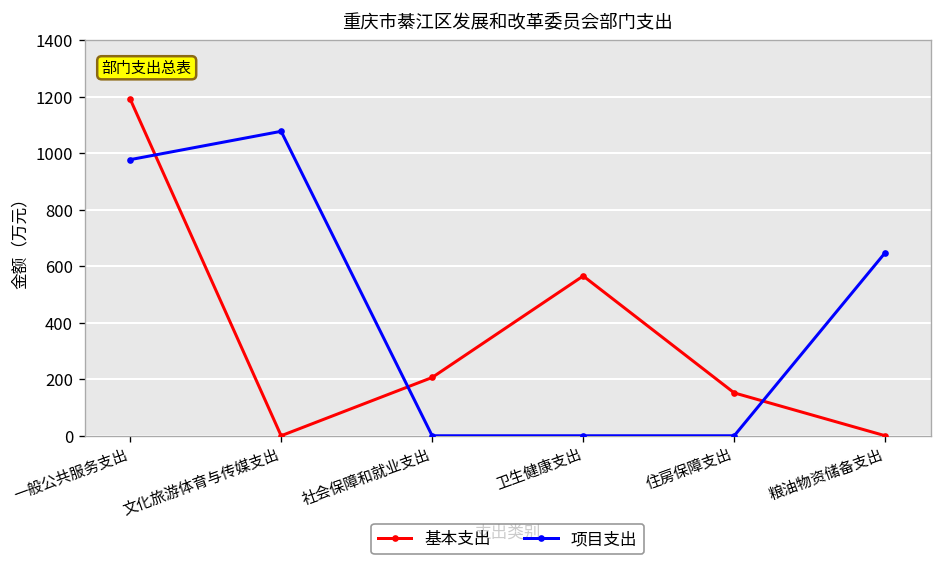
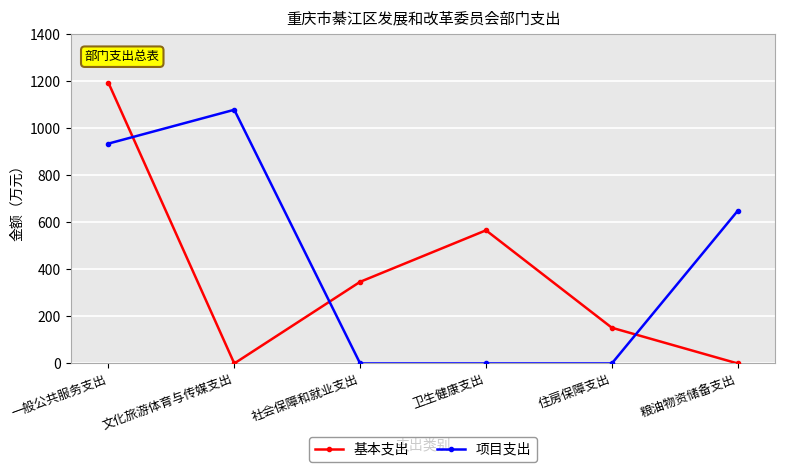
  {
    "基本支出": {
      "一般公共服务支出": 1190,
      "文化旅游体育与传媒支出": 0,
-     "社会保障和就业支出": 210,
+     "社会保障和就业支出": 350,
      "卫生健康支出": 570,
      "住房保障支出": 150,
      "粮油物资储备支出": 0
    },
    "项目支出": {
-     "一般公共服务支出": 980,
+     "一般公共服务支出": 930,
      "文化旅游体育与传媒支出": 1080,
      "社会保障和就业支出": 0,
      "卫生健康支出": 0,
      "住房保障支出": 0,
      "粮油物资储备支出": 650
    }
  }
